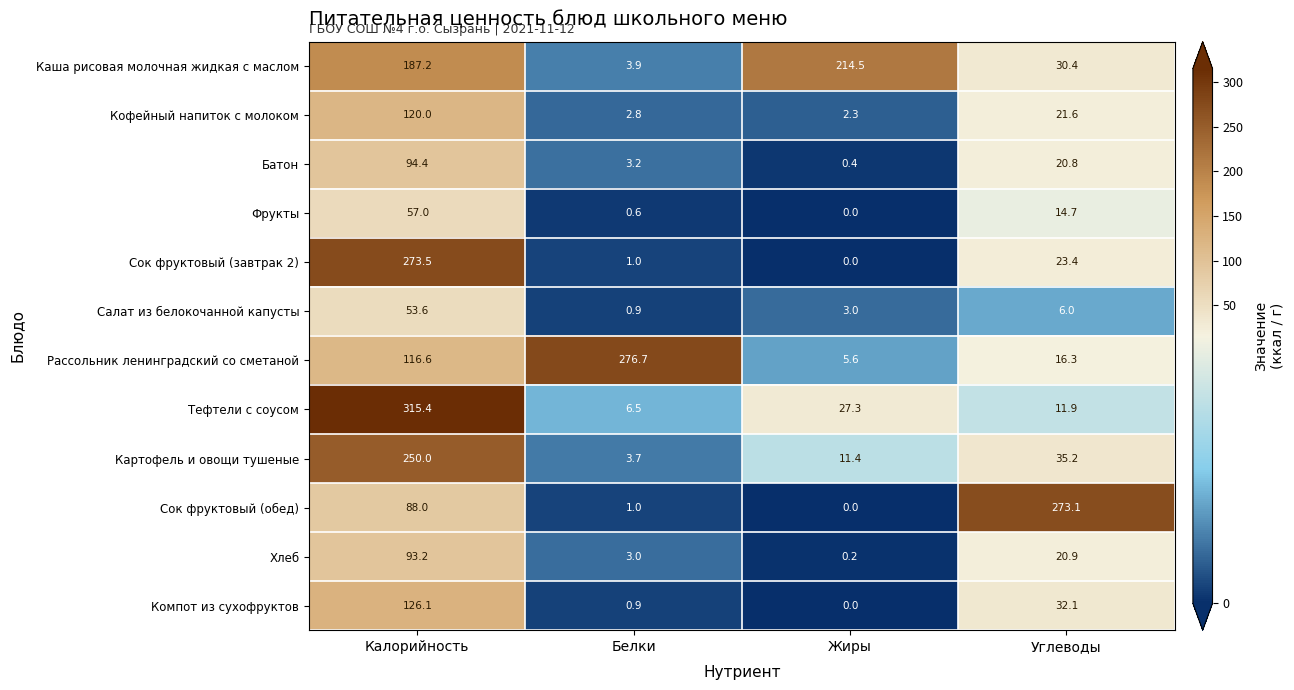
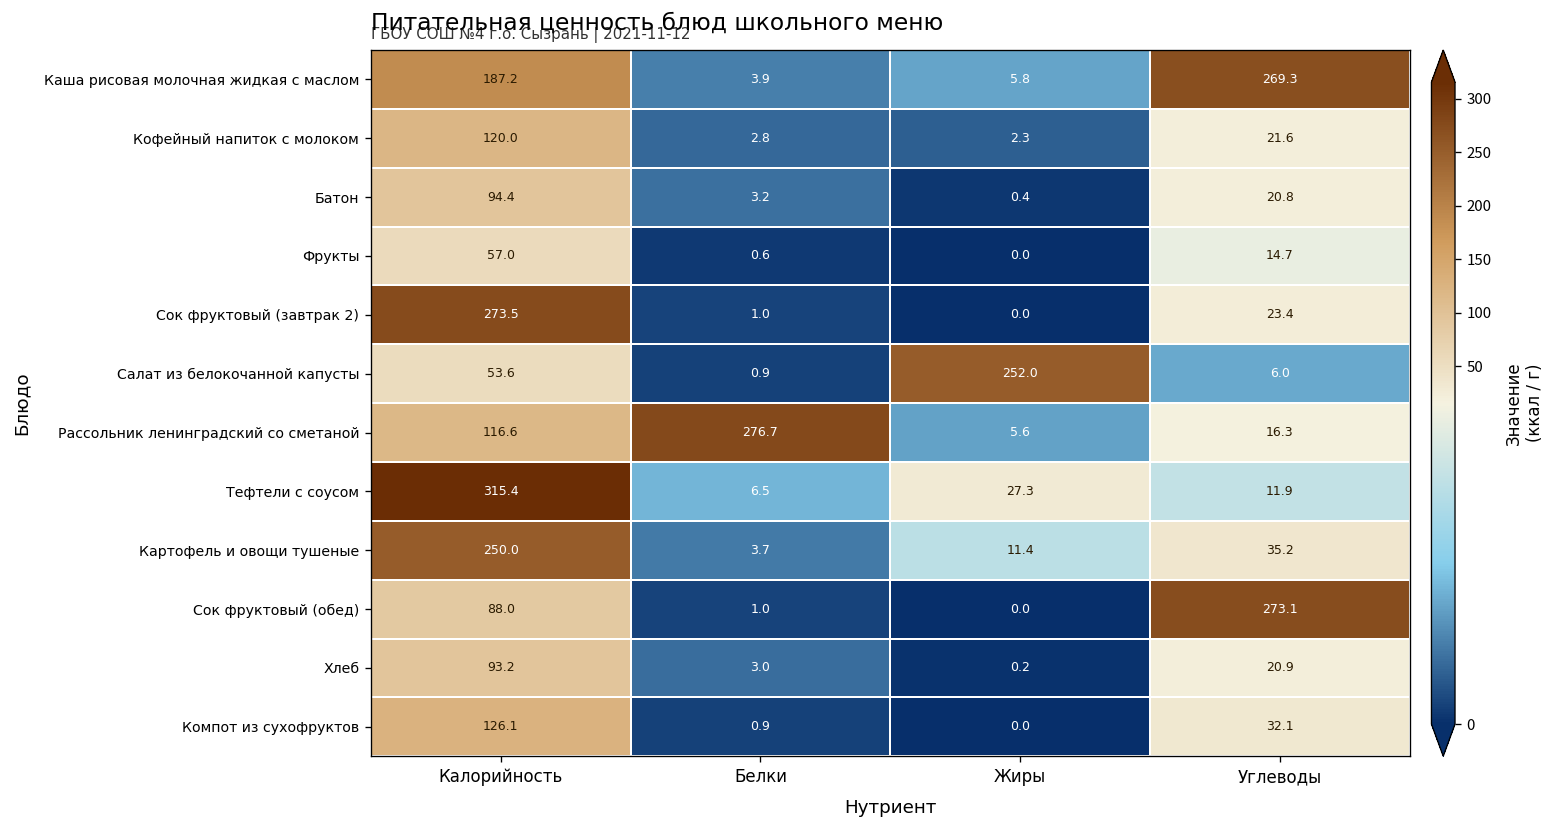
  {
    "Каша рисовая молочная жидкая с маслом": {
      "Калорийность": 187.2,
      "Белки": 3.9,
-     "Жиры": 214.5,
-     "Углеводы": 30.4
+     "Жиры": 5.8,
+     "Углеводы": 269.3
    },
    "Кофейный напиток с молоком": {
      "Калорийность": 120.0,
      "Белки": 2.8,
      "Жиры": 2.3,
      "Углеводы": 21.6
    },
    "Батон": {
      "Калорийность": 94.4,
      "Белки": 3.2,
      "Жиры": 0.4,
      "Углеводы": 20.8
    },
    "Фрукты": {
      "Калорийность": 57.0,
      "Белки": 0.6,
      "Жиры": 0.0,
      "Углеводы": 14.7
    },
    "Сок фруктовый (завтрак 2)": {
      "Калорийность": 273.5,
      "Белки": 1.0,
      "Жиры": 0.0,
      "Углеводы": 23.4
    },
    "Салат из белокочанной капусты": {
      "Калорийность": 53.6,
      "Белки": 0.9,
-     "Жиры": 3.0,
+     "Жиры": 252.0,
      "Углеводы": 6.0
    },
    "Рассольник ленинградский со сметаной": {
      "Калорийность": 116.6,
      "Белки": 276.7,
      "Жиры": 5.6,
      "Углеводы": 16.3
    },
    "Тефтели с соусом": {
      "Калорийность": 315.4,
      "Белки": 6.5,
      "Жиры": 27.3,
      "Углеводы": 11.9
    },
    "Картофель и овощи тушеные": {
      "Калорийность": 250.0,
      "Белки": 3.7,
      "Жиры": 11.4,
      "Углеводы": 35.2
    },
    "Сок фруктовый (обед)": {
      "Калорийность": 88.0,
      "Белки": 1.0,
      "Жиры": 0.0,
      "Углеводы": 273.1
    },
    "Хлеб": {
      "Калорийность": 93.2,
      "Белки": 3.0,
      "Жиры": 0.2,
      "Углеводы": 20.9
    },
    "Компот из сухофруктов": {
      "Калорийность": 126.1,
      "Белки": 0.9,
      "Жиры": 0.0,
      "Углеводы": 32.1
    }
  }
